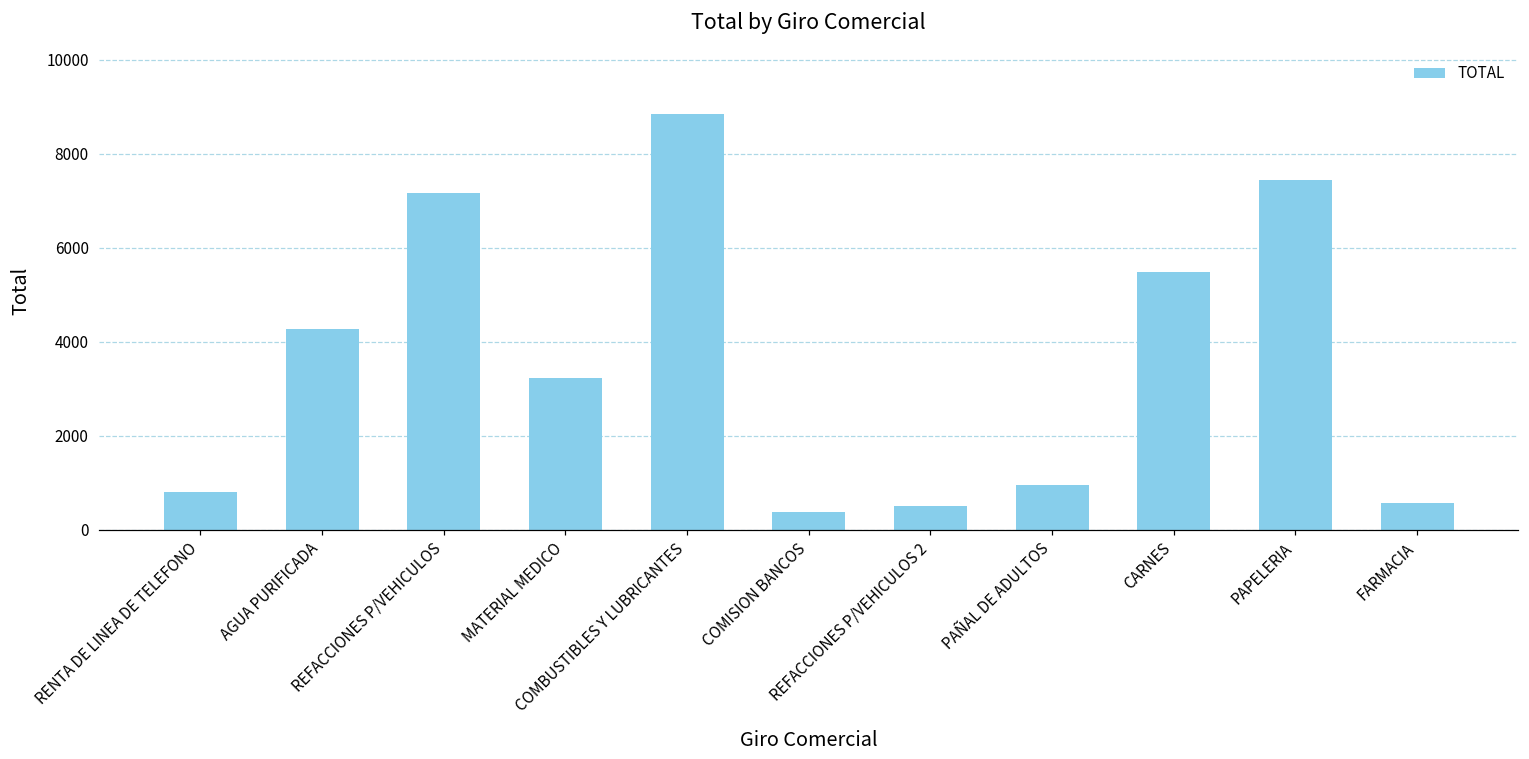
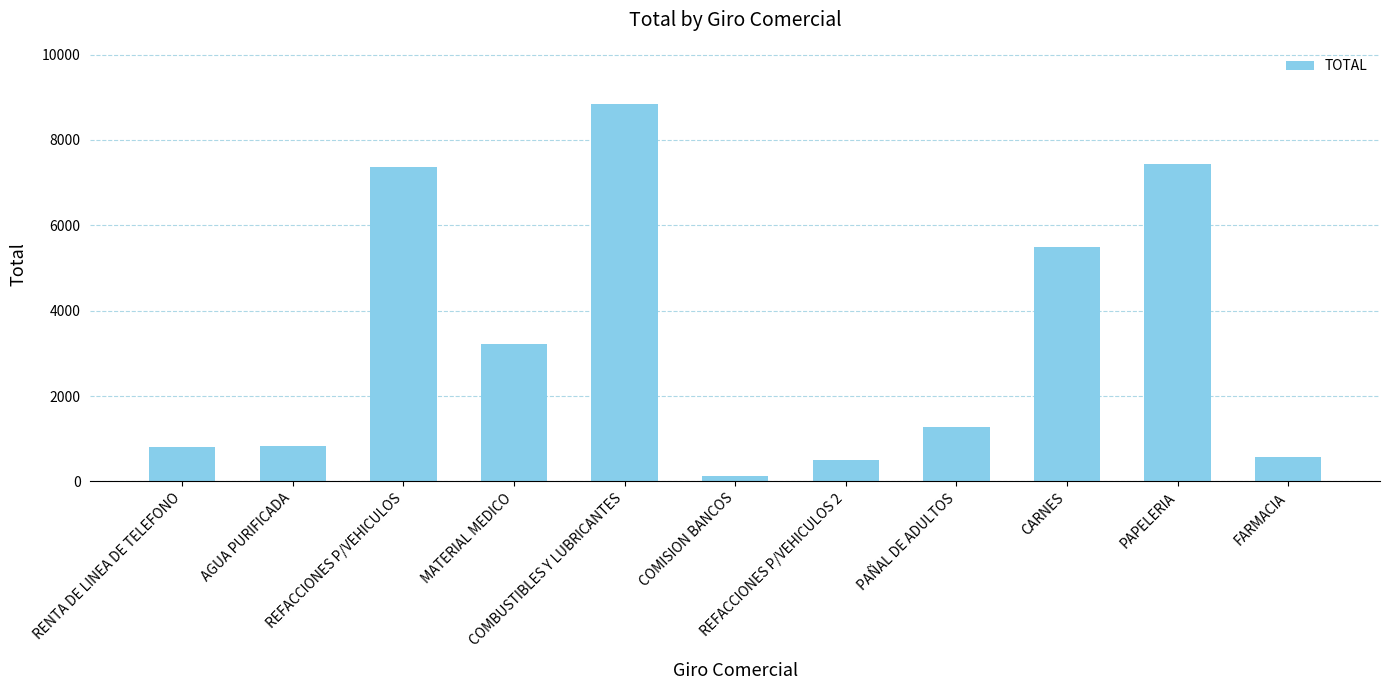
  {
    "RENTA DE LINEA DE TELEFONO": 800,
-   "AGUA PURIFICADA": 4300,
-   "REFACCIONES P/VEHICULOS": 7200,
+   "AGUA PURIFICADA": 800,
+   "REFACCIONES P/VEHICULOS": 7400,
    "MATERIAL MEDICO": 3200,
    "COMBUSTIBLES Y LUBRICANTES": 8900,
-   "COMISION BANCOS": 400,
+   "COMISION BANCOS": 100,
    "REFACCIONES P/VEHICULOS 2": 500,
-   "PAÑAL DE ADULTOS": 900,
+   "PAÑAL DE ADULTOS": 1300,
    "CARNES": 5500,
    "PAPELERIA": 7400,
    "FARMACIA": 600
  }
